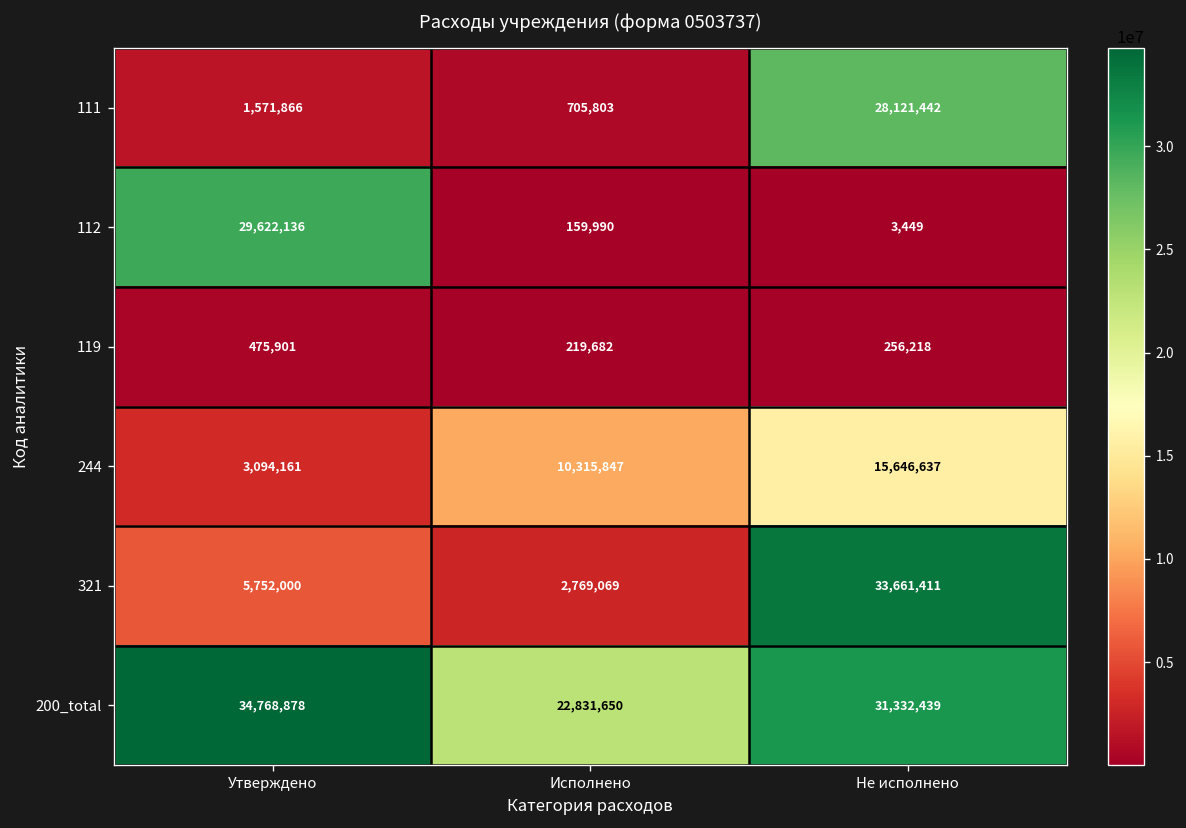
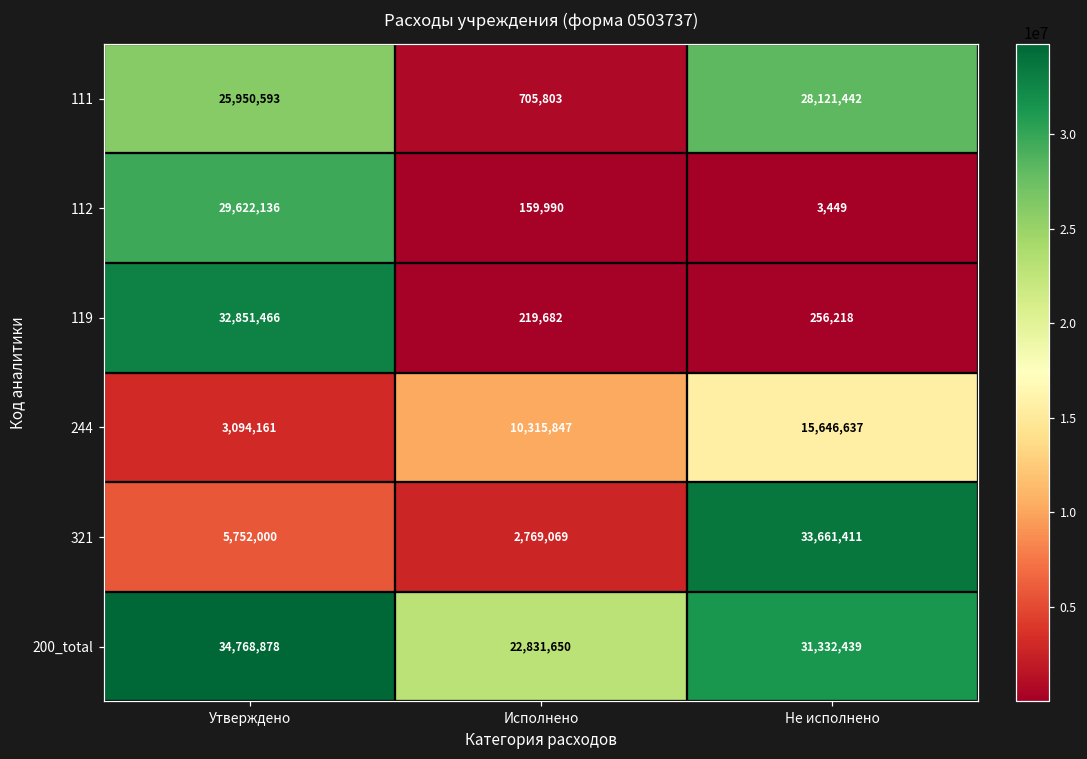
  {
    "111": {
-     "Утверждено": "1,571,866",
+     "Утверждено": "25,950,593",
      "Исполнено": "705,803",
      "Не исполнено": "28,121,442"
    },
    "112": {
      "Утверждено": "29,622,136",
      "Исполнено": "159,990",
      "Не исполнено": "3,449"
    },
    "119": {
-     "Утверждено": "475,901",
+     "Утверждено": "32,851,466",
      "Исполнено": "219,682",
      "Не исполнено": "256,218"
    },
    "244": {
      "Утверждено": "3,094,161",
      "Исполнено": "10,315,847",
      "Не исполнено": "15,646,637"
    },
    "321": {
      "Утверждено": "5,752,000",
      "Исполнено": "2,769,069",
      "Не исполнено": "33,661,411"
    },
    "200_total": {
      "Утверждено": "34,768,878",
      "Исполнено": "22,831,650",
      "Не исполнено": "31,332,439"
    }
  }
